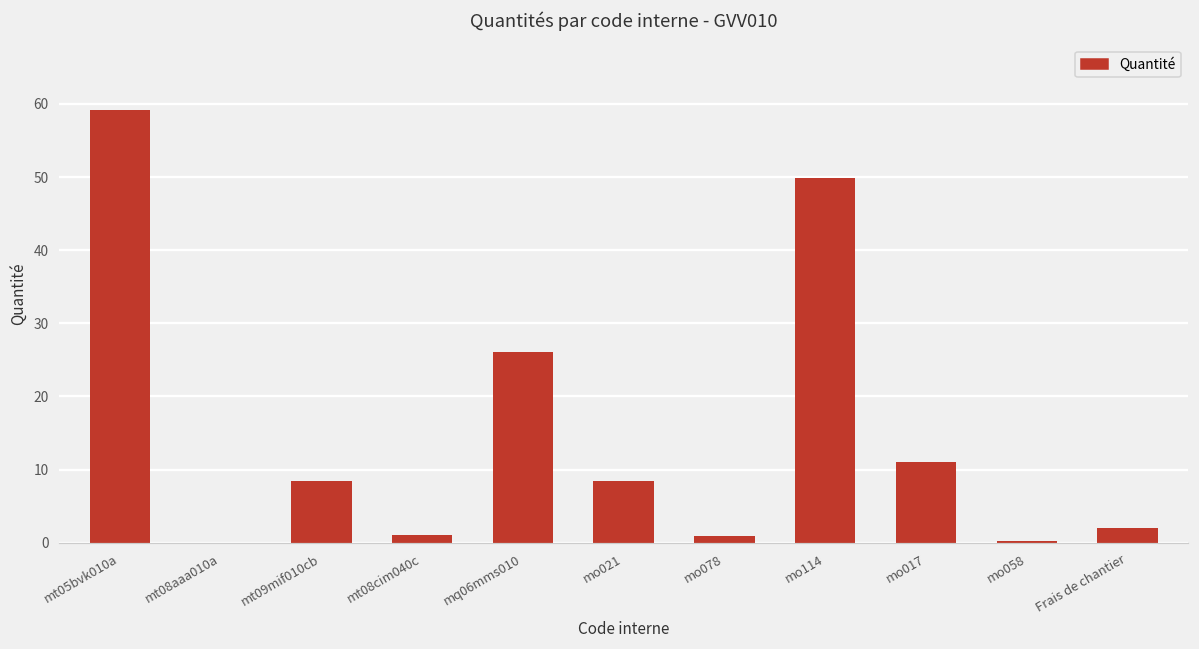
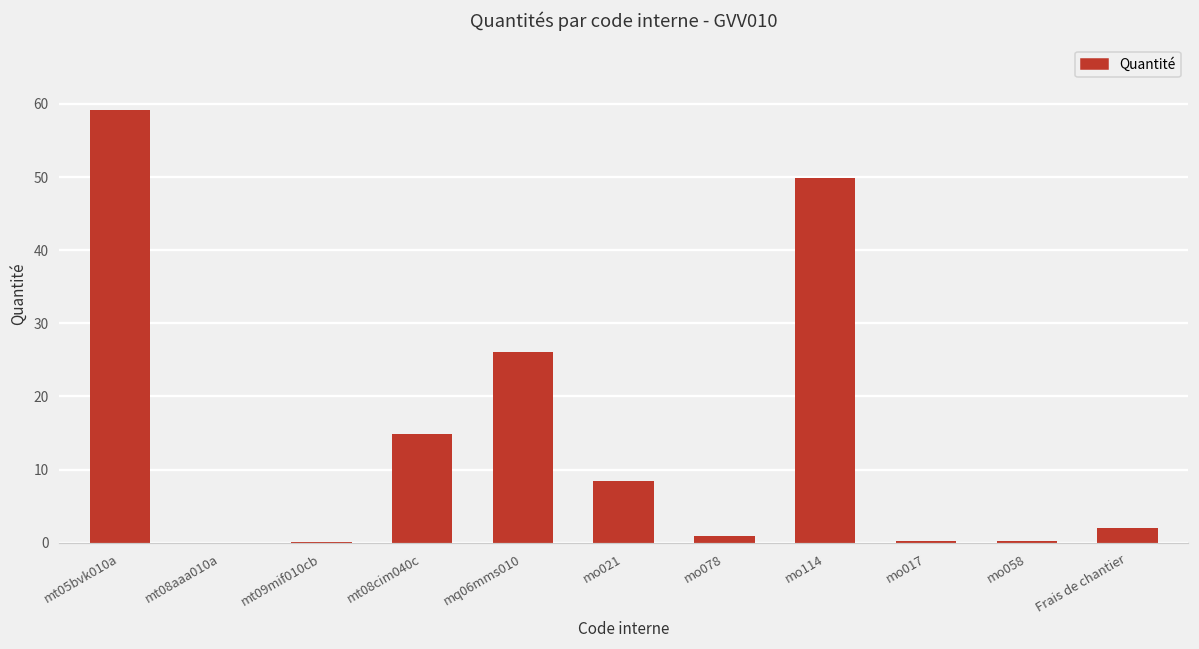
  {
    "mt05bvk010a": 59,
-   "mt09mif010cb": 8,
-   "mt08cim040c": 1,
+   "mt09mif010cb": 0,
+   "mt08cim040c": 15,
    "mq06mms010": 26,
    "mo021": 8,
    "mo078": 1,
    "mo114": 50,
-   "mo017": 11,
+   "mo017": 0,
    "Frais de chantier": 2
  }
